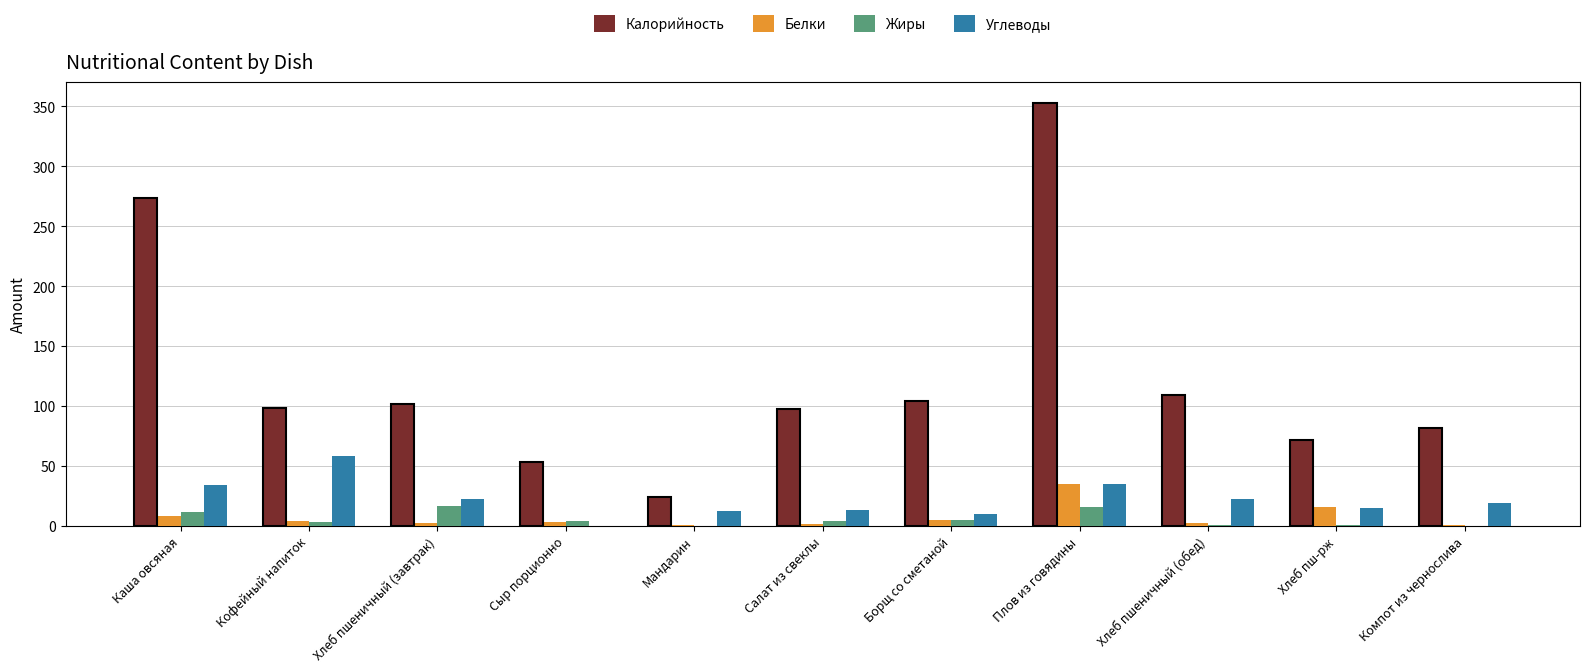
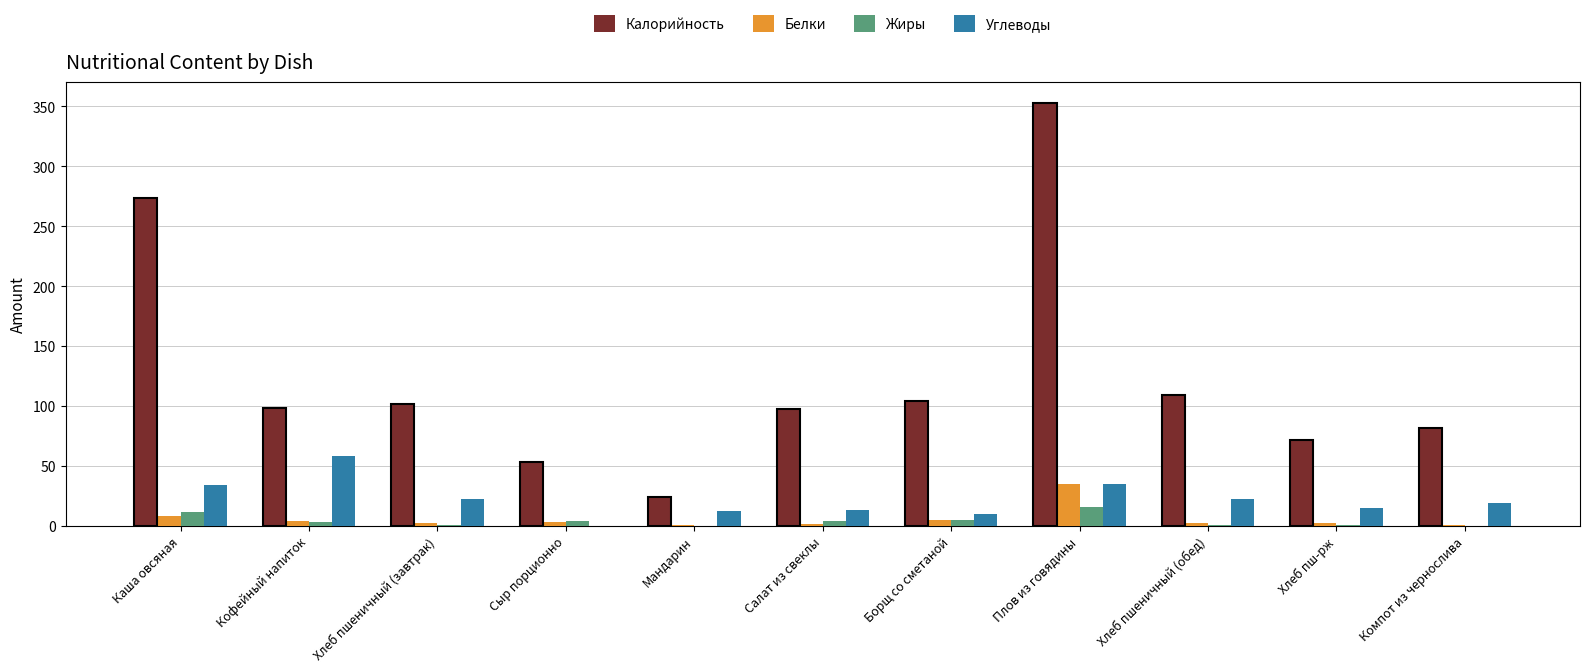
  {
    "Калорийность": {
      "Каша овсяная": 273,
      "Кофейный напиток": 99,
      "Хлеб пшеничный (завтрак)": 102,
      "Сыр порционно": 54,
      "Мандарин": 25,
      "Салат из свеклы": 98,
      "Борщ со сметаной": 104,
      "Плов из говядины": 353,
      "Хлеб пшеничный (обед)": 109,
      "Хлеб пш-рж": 72,
      "Компот из чернослива": 82
    },
    "Белки": {
      "Каша овсяная": 9,
      "Кофейный напиток": 4,
      "Хлеб пшеничный (завтрак)": 2,
      "Сыр порционно": 4,
      "Борщ со сметаной": 5,
      "Плов из говядины": 35,
      "Хлеб пшеничный (обед)": 2,
-     "Хлеб пш-рж": 16
+     "Хлеб пш-рж": 2
    },
    "Жиры": {
      "Каша овсяная": 11,
      "Кофейный напиток": 3,
-     "Хлеб пшеничный (завтрак)": 17,
+     "Хлеб пшеничный (завтрак)": 1,
      "Сыр порционно": 4,
      "Салат из свеклы": 4,
      "Борщ со сметаной": 5,
      "Плов из говядины": 16
    },
    "Углеводы": {
      "Каша овсяная": 34,
      "Кофейный напиток": 59,
      "Хлеб пшеничный (завтрак)": 23,
      "Сыр порционно": 0,
      "Мандарин": 12,
      "Салат из свеклы": 13,
      "Борщ со сметаной": 10,
      "Плов из говядины": 35,
      "Хлеб пшеничный (обед)": 23,
      "Хлеб пш-рж": 15,
      "Компот из чернослива": 20
    }
  }
